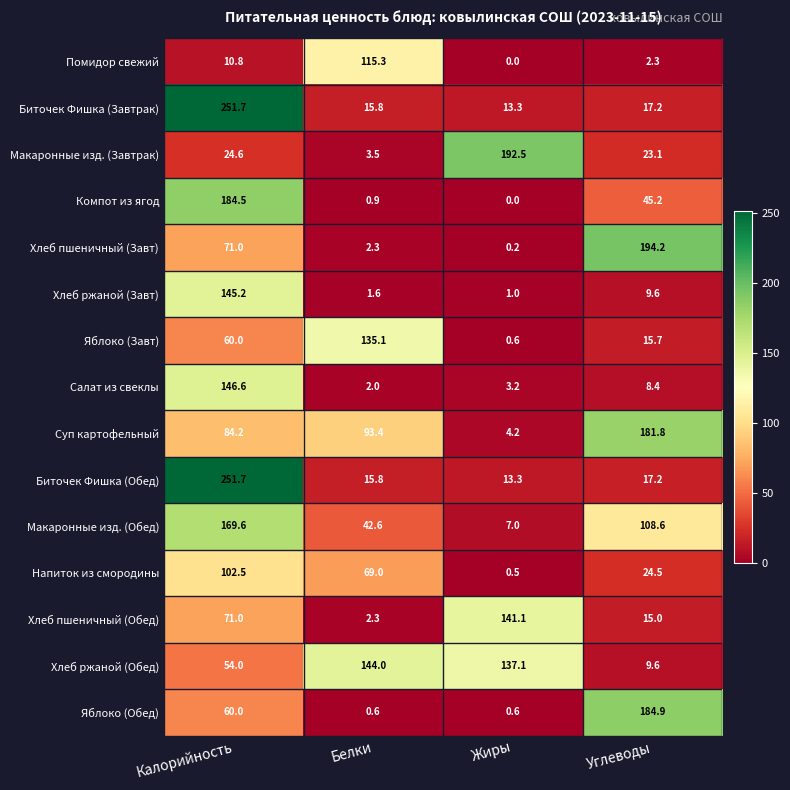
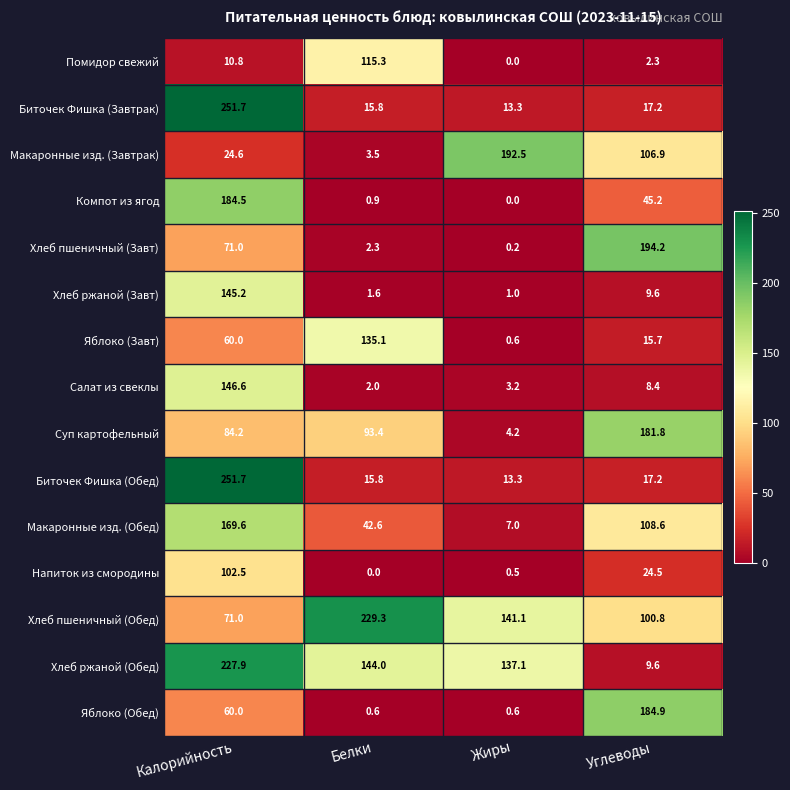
  {
    "Помидор свежий": {
      "Калорийность": 10.8,
      "Белки": 115.3,
      "Жиры": 0.0,
      "Углеводы": 2.3
    },
    "Биточек Фишка (Завтрак)": {
      "Калорийность": 251.7,
      "Белки": 15.8,
      "Жиры": 13.3,
      "Углеводы": 17.2
    },
    "Макаронные изд. (Завтрак)": {
      "Калорийность": 24.6,
      "Белки": 3.5,
      "Жиры": 192.5,
-     "Углеводы": 23.1
+     "Углеводы": 106.9
    },
    "Компот из ягод": {
      "Калорийность": 184.5,
      "Белки": 0.9,
      "Жиры": 0.0,
      "Углеводы": 45.2
    },
    "Хлеб пшеничный (Завт)": {
      "Калорийность": 71.0,
      "Белки": 2.3,
      "Жиры": 0.2,
      "Углеводы": 194.2
    },
    "Хлеб ржаной (Завт)": {
      "Калорийность": 145.2,
      "Белки": 1.6,
      "Жиры": 1.0,
      "Углеводы": 9.6
    },
    "Яблоко (Завт)": {
      "Калорийность": 60.0,
      "Белки": 135.1,
      "Жиры": 0.6,
      "Углеводы": 15.7
    },
    "Салат из свеклы": {
      "Калорийность": 146.6,
      "Белки": 2.0,
      "Жиры": 3.2,
      "Углеводы": 8.4
    },
    "Суп картофельный": {
      "Калорийность": 84.2,
      "Белки": 93.4,
      "Жиры": 4.2,
      "Углеводы": 181.8
    },
    "Биточек Фишка (Обед)": {
      "Калорийность": 251.7,
      "Белки": 15.8,
      "Жиры": 13.3,
      "Углеводы": 17.2
    },
    "Макаронные изд. (Обед)": {
      "Калорийность": 169.6,
      "Белки": 42.6,
      "Жиры": 7.0,
      "Углеводы": 108.6
    },
    "Напиток из смородины": {
      "Калорийность": 102.5,
-     "Белки": 69.0,
+     "Белки": 0.0,
      "Жиры": 0.5,
      "Углеводы": 24.5
    },
    "Хлеб пшеничный (Обед)": {
      "Калорийность": 71.0,
-     "Белки": 2.3,
+     "Белки": 229.3,
      "Жиры": 141.1,
-     "Углеводы": 15.0
+     "Углеводы": 100.8
    },
    "Хлеб ржаной (Обед)": {
-     "Калорийность": 54.0,
+     "Калорийность": 227.9,
      "Белки": 144.0,
      "Жиры": 137.1,
      "Углеводы": 9.6
    },
    "Яблоко (Обед)": {
      "Калорийность": 60.0,
      "Белки": 0.6,
      "Жиры": 0.6,
      "Углеводы": 184.9
    }
  }
